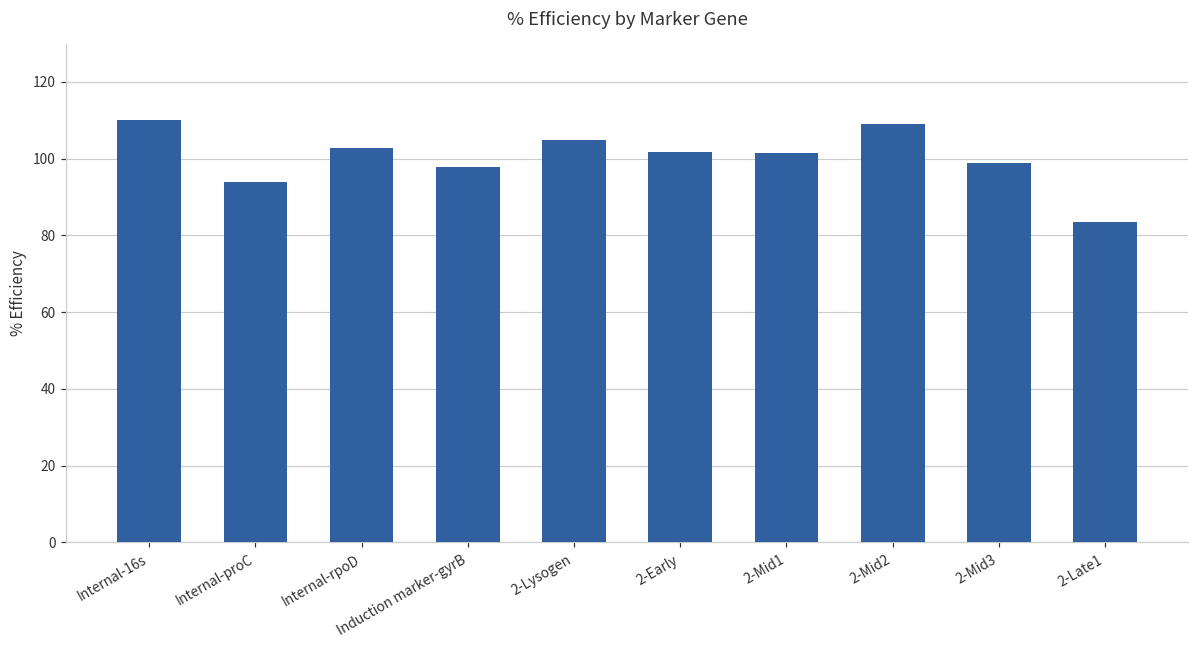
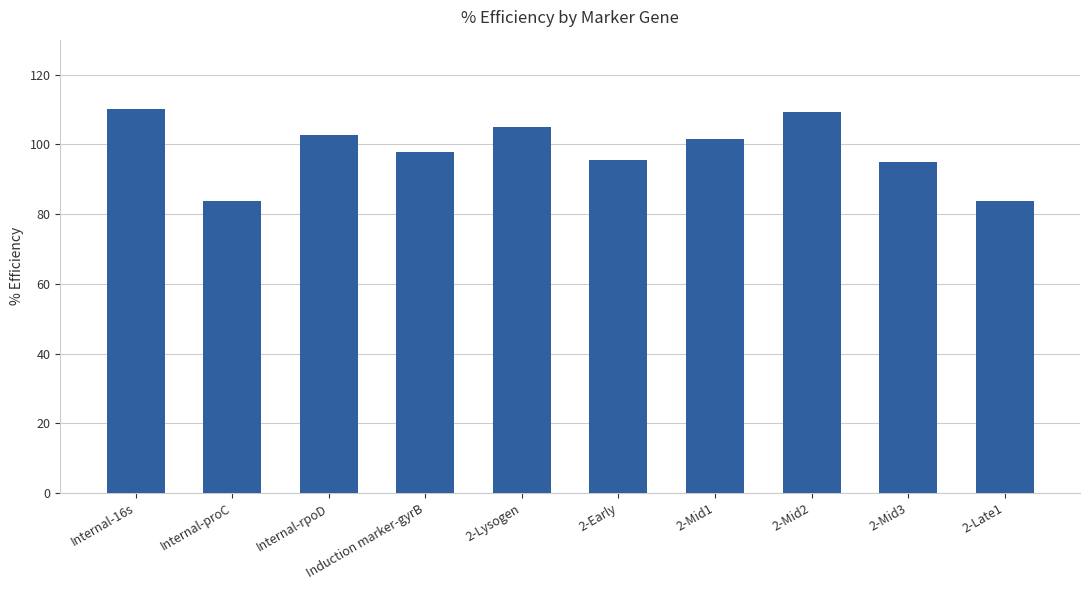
  {
    "Internal-16s": 110,
-   "Internal-proC": 94,
+   "Internal-proC": 84,
    "Internal-rpoD": 103,
    "Induction marker-gyrB": 98,
    "2-Lysogen": 105,
-   "2-Early": 102,
+   "2-Early": 96,
    "2-Mid1": 101,
    "2-Mid2": 109,
-   "2-Mid3": 99,
+   "2-Mid3": 95,
    "2-Late1": 84
  }
